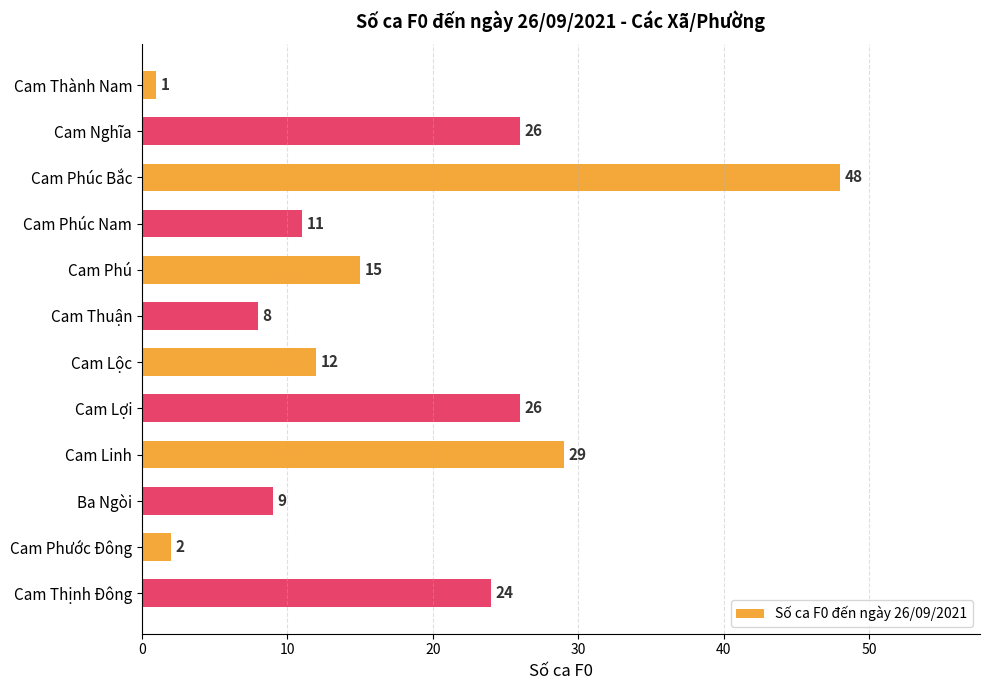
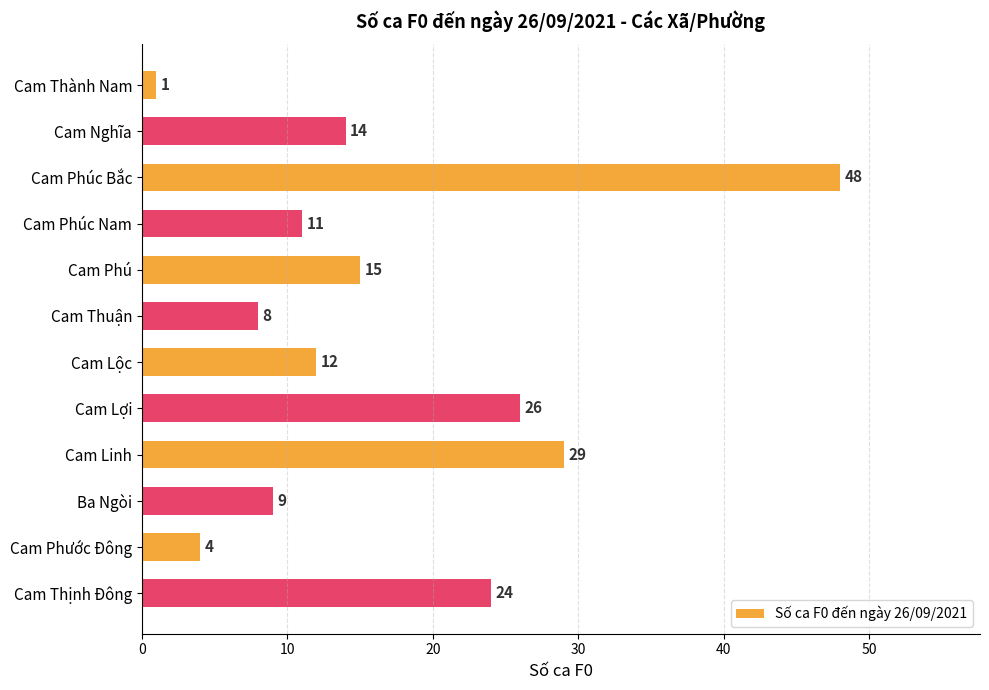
  {
    "Cam Thành Nam": 1,
-   "Cam Nghĩa": 26,
+   "Cam Nghĩa": 14,
    "Cam Phúc Bắc": 48,
    "Cam Phúc Nam": 11,
    "Cam Phú": 15,
    "Cam Thuận": 8,
    "Cam Lộc": 12,
    "Cam Lợi": 26,
    "Cam Linh": 29,
    "Ba Ngòi": 9,
-   "Cam Phước Đông": 2,
+   "Cam Phước Đông": 4,
    "Cam Thịnh Đông": 24
  }
